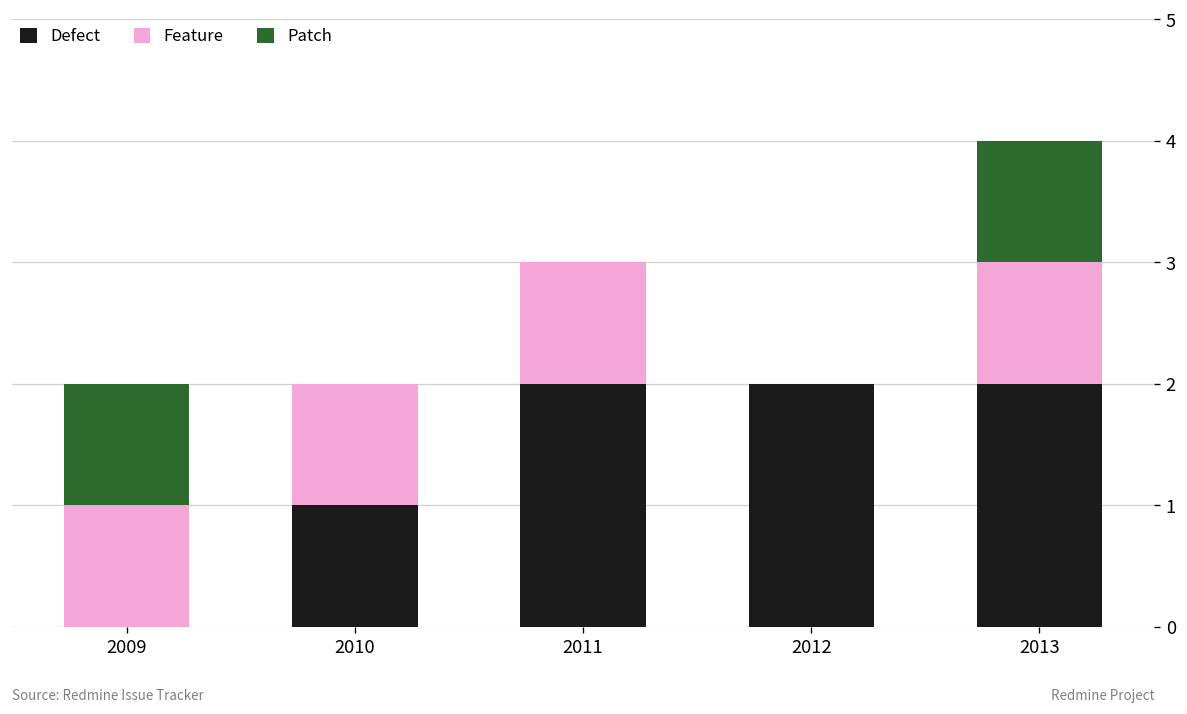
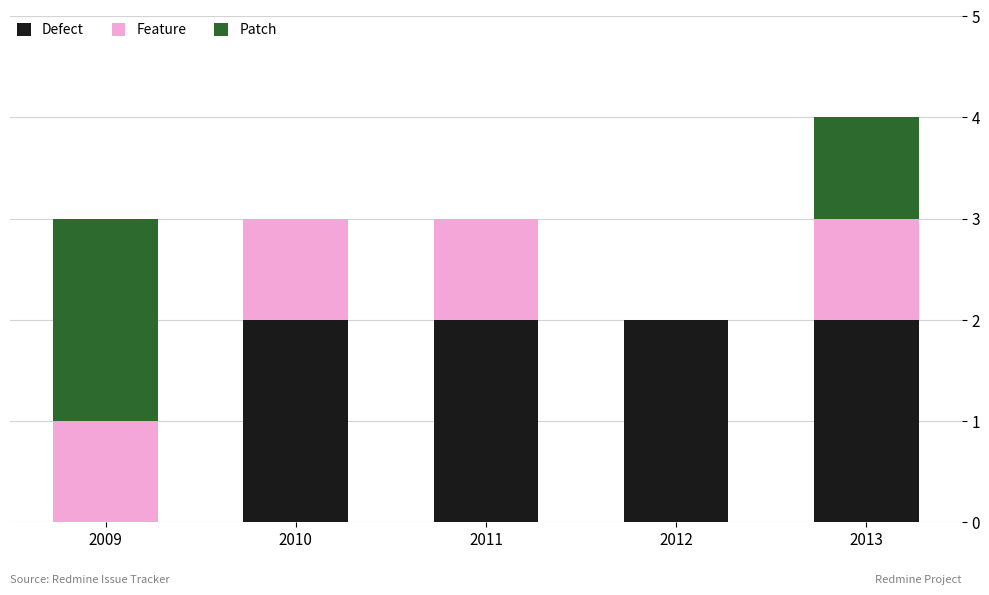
  {
    "Defect": {
      "2009": 0,
-     "2010": 1,
+     "2010": 2,
      "2011": 2,
      "2012": 2,
      "2013": 2
    },
    "Feature": {
      "2009": 1,
      "2010": 1,
      "2011": 1,
      "2012": 0,
      "2013": 1
    },
    "Patch": {
-     "2009": 1,
+     "2009": 2,
      "2010": 0,
      "2011": 0,
      "2012": 0,
      "2013": 1
    }
  }
